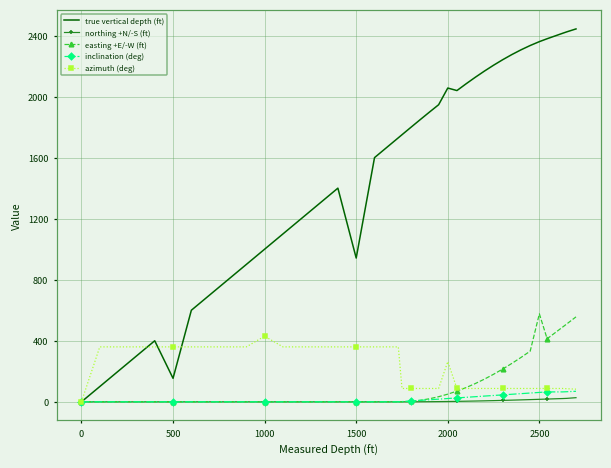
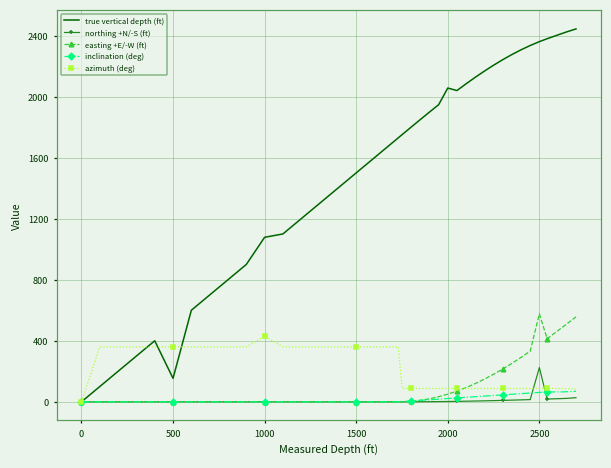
  {
    "true vertical depth (ft)": {
      "500": 150,
-     "1000": 1000,
-     "1500": 940,
+     "1000": 1080,
+     "1500": 1500,
      "2000": 2060,
      "2500": 2360
    },
    "northing +N/-S (ft)": {
      "2000": 0,
-     "2500": 20
+     "2500": 220
    },
    "easting +E/-W (ft)": {
      "2000": 50,
      "2500": 580
    },
    "inclination (deg)": {
      "2000": 20,
      "2500": 60
    },
    "azimuth (deg)": {
      "500": 360,
      "1000": 430,
      "1500": 360,
-     "2000": 260,
+     "2000": 90,
      "2500": 90
    }
  }
